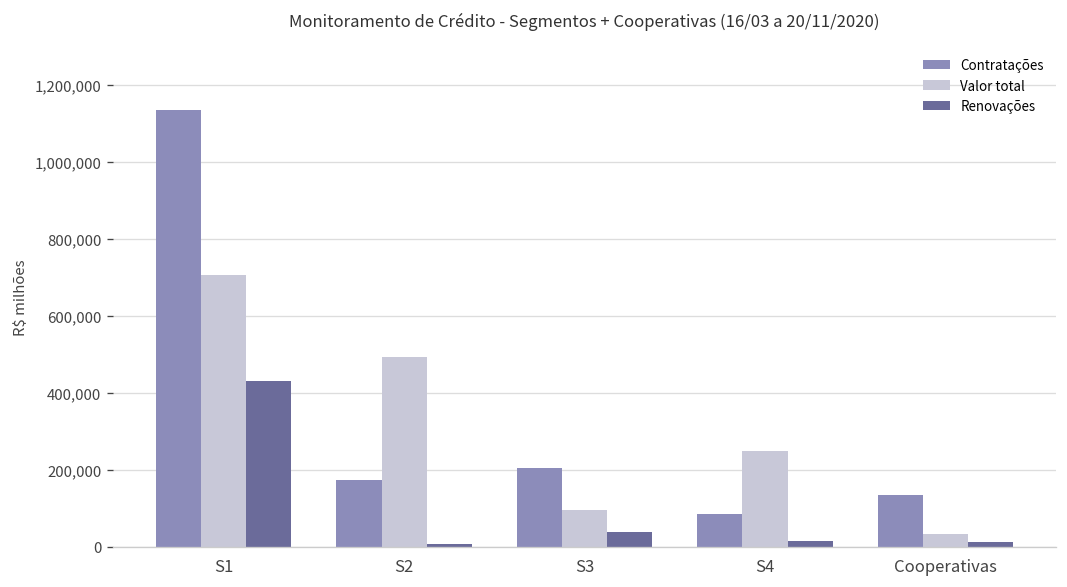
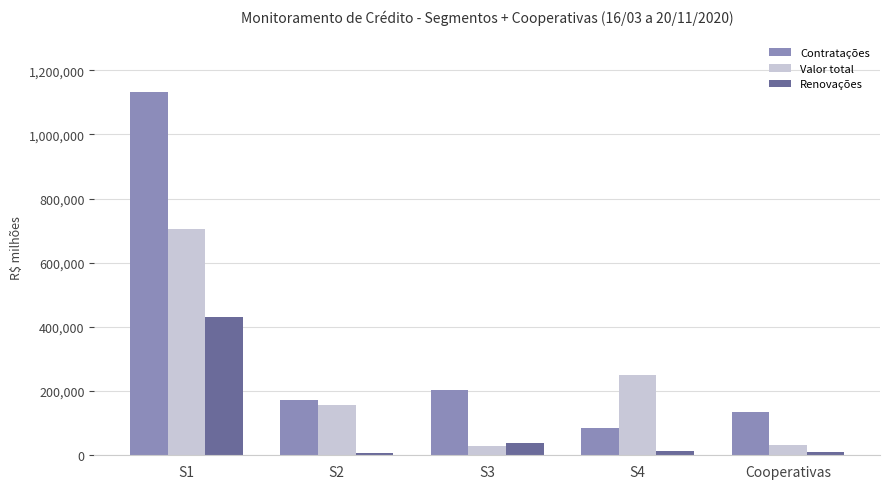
  {
    "Valor total": {
      "S1": "710,000",
-     "S2": "490,000",
-     "S3": "100,000",
+     "S2": "160,000",
+     "S3": "30,000",
      "S4": "250,000",
      "Cooperativas": "30,000"
    }
  }
